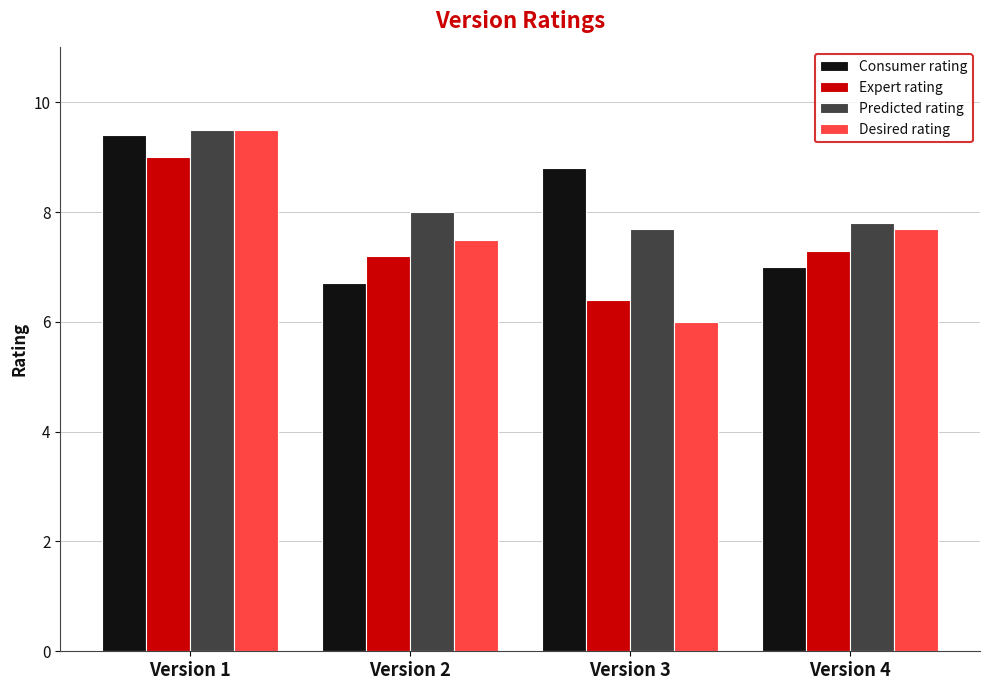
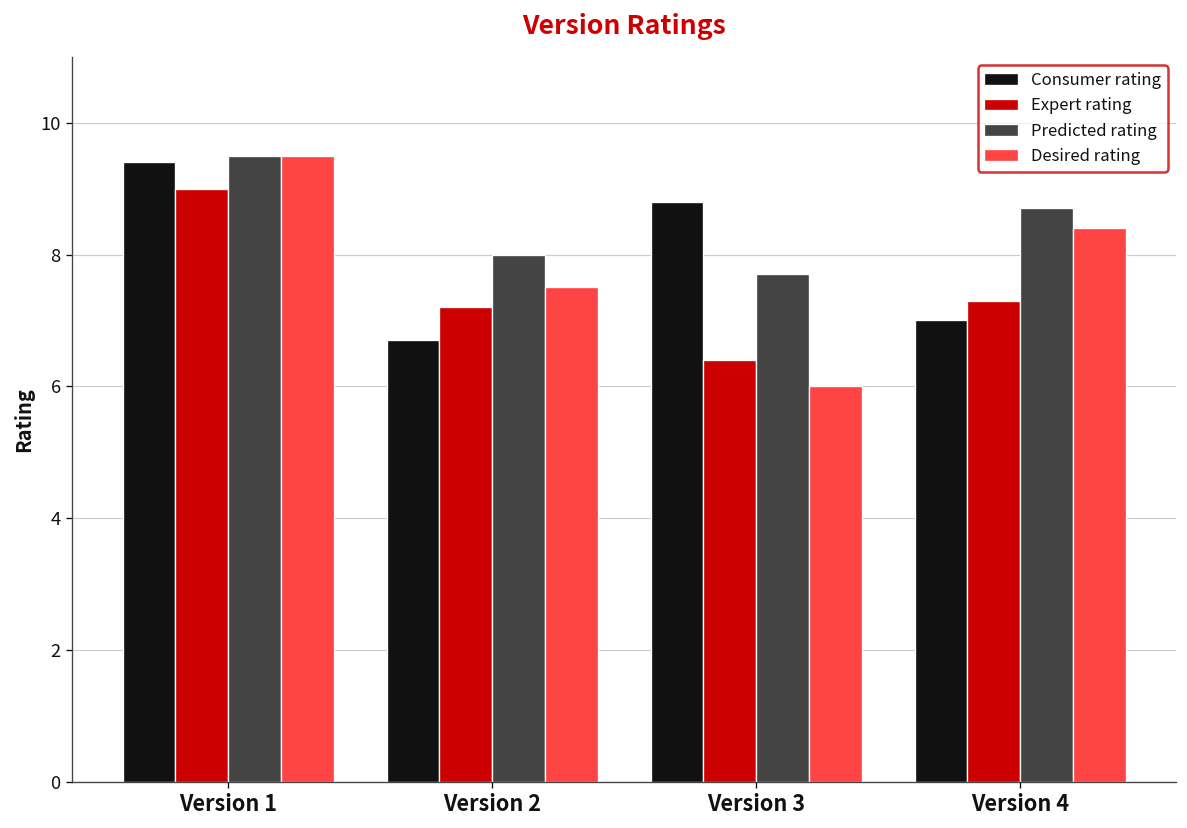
  {
    "Consumer rating": {
      "Version 1": 9.4,
      "Version 2": 6.7,
      "Version 3": 8.8,
      "Version 4": 7.0
    },
    "Expert rating": {
      "Version 1": 9.0,
      "Version 2": 7.2,
      "Version 3": 6.4,
      "Version 4": 7.3
    },
    "Predicted rating": {
      "Version 1": 9.5,
      "Version 2": 8.0,
      "Version 3": 7.7,
-     "Version 4": 7.8
+     "Version 4": 8.7
    },
    "Desired rating": {
      "Version 1": 9.5,
      "Version 2": 7.5,
      "Version 3": 6.0,
-     "Version 4": 7.7
+     "Version 4": 8.4
    }
  }
